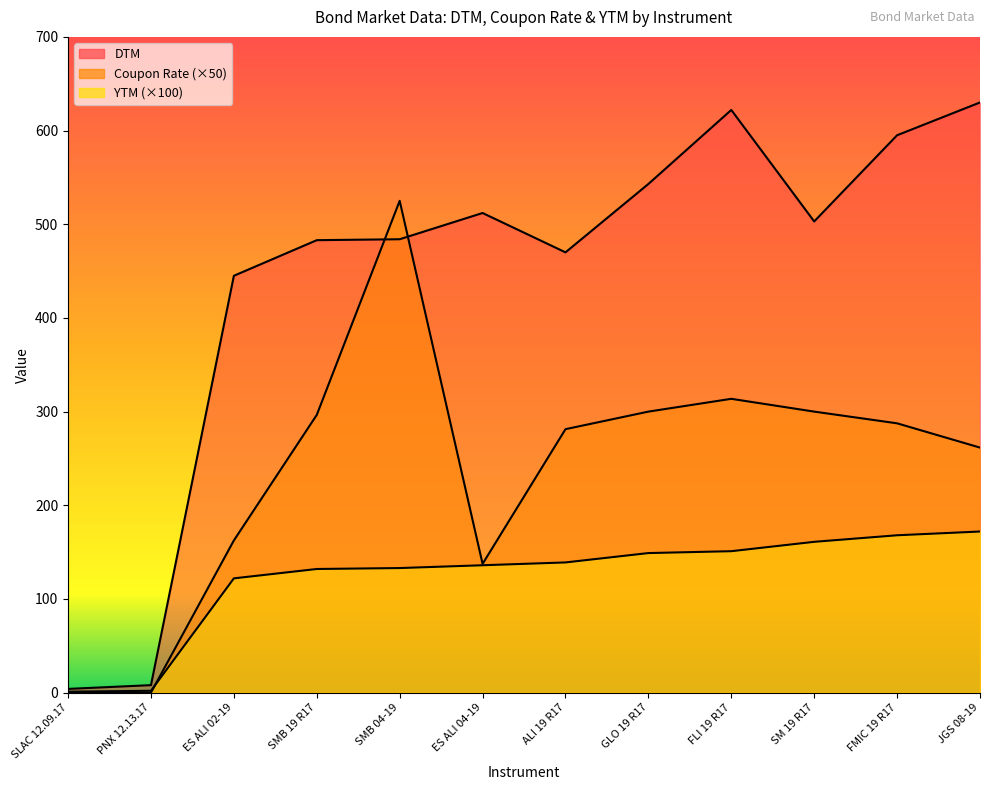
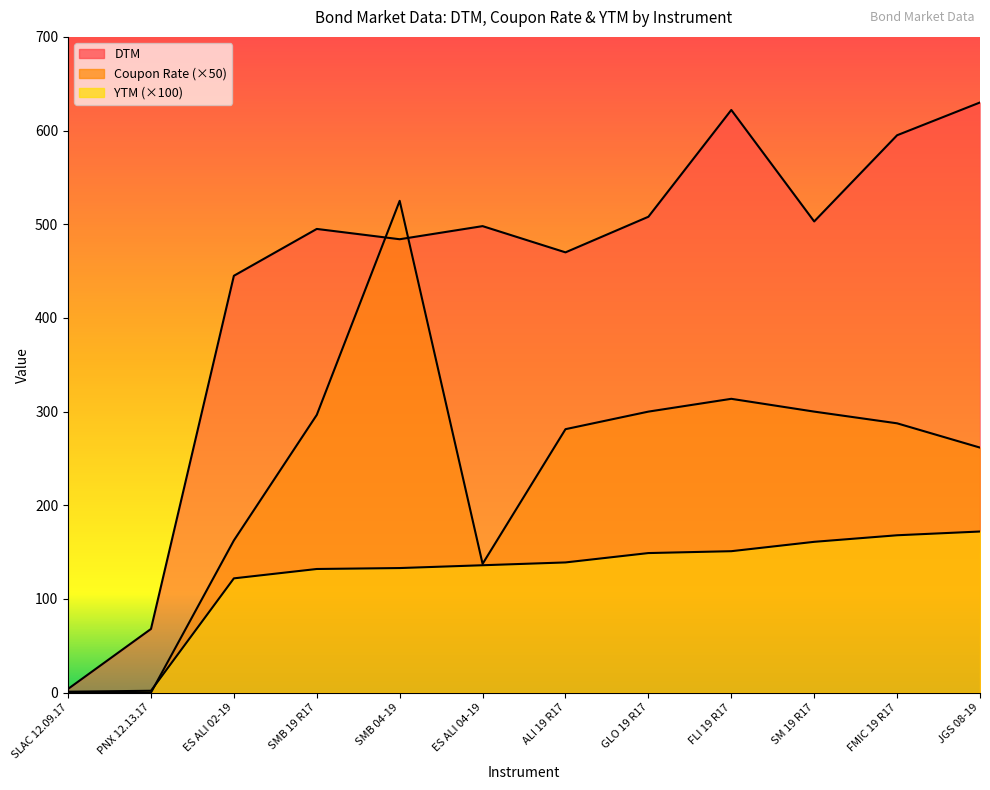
  {
    "DTM": {
      "SLAC 12.09.17": 0,
-     "PNX 12.13.17": 10,
+     "PNX 12.13.17": 70,
      "ES ALI 02-19": 450,
-     "SMB 19 R17": 480,
+     "SMB 19 R17": 500,
      "SMB 04-19": 480,
-     "ES ALI 04-19": 510,
+     "ES ALI 04-19": 500,
      "ALI 19 R17": 470,
-     "GLO 19 R17": 540,
+     "GLO 19 R17": 510,
      "FLI 19 R17": 620,
      "SM 19 R17": 500,
      "FMIC 19 R17": 600,
      "JGS 08-19": 630
    }
  }
